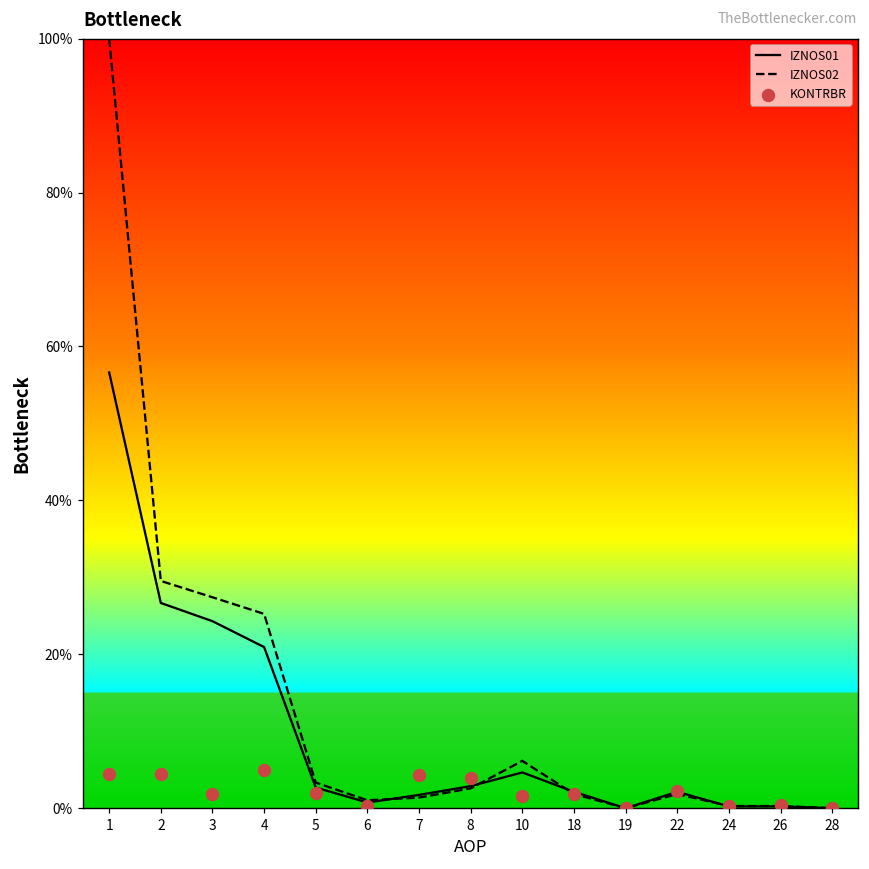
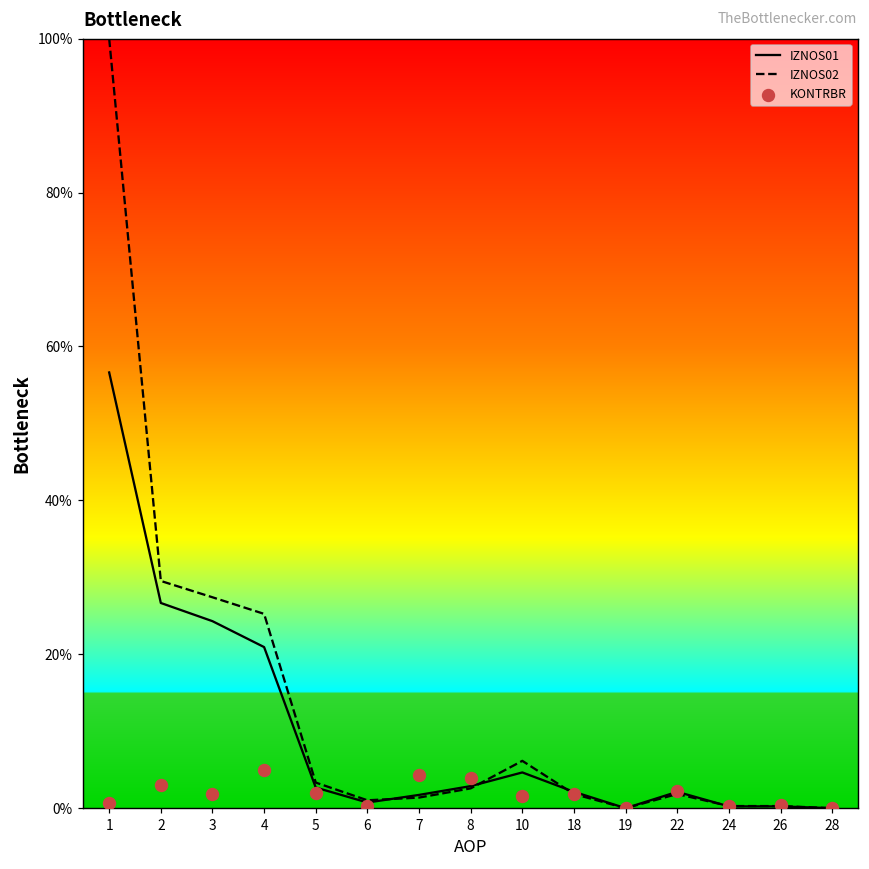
  {
    "KONTRBR": {
-     "1": "4%",
-     "2": "4%"
+     "1": "1%",
+     "2": "3%"
    }
  }
